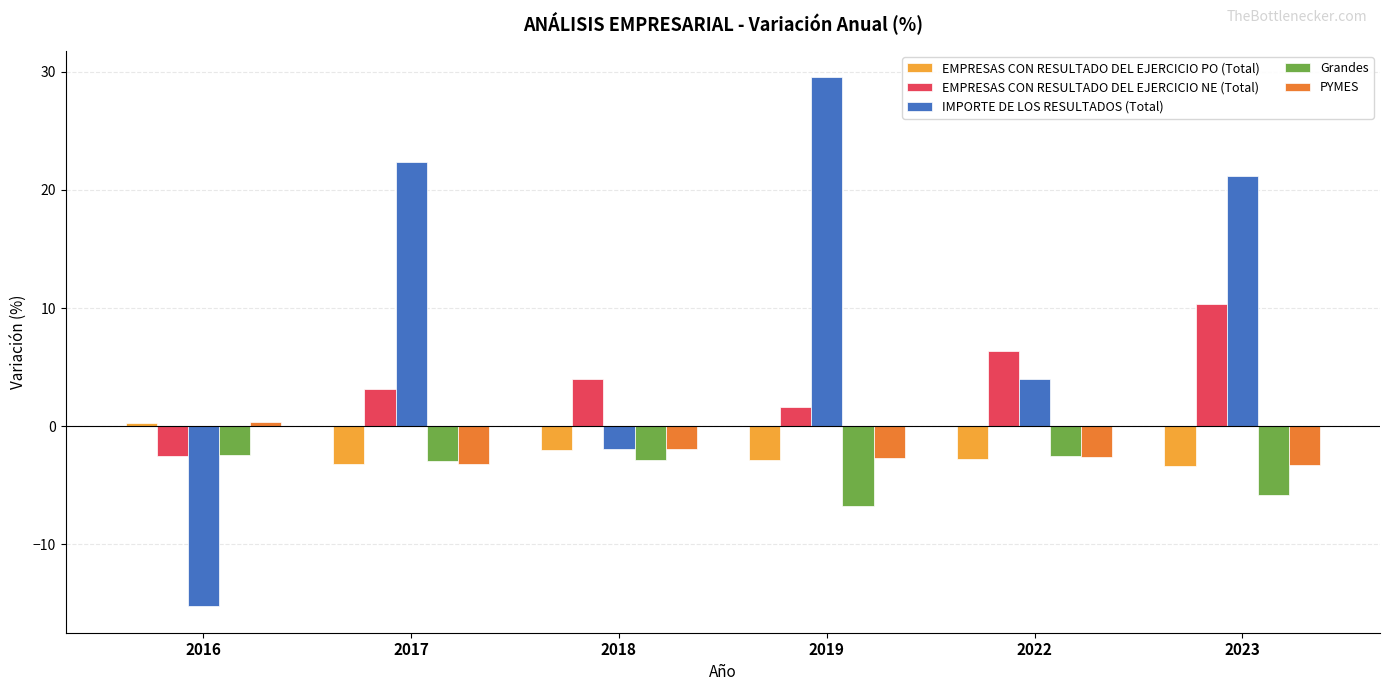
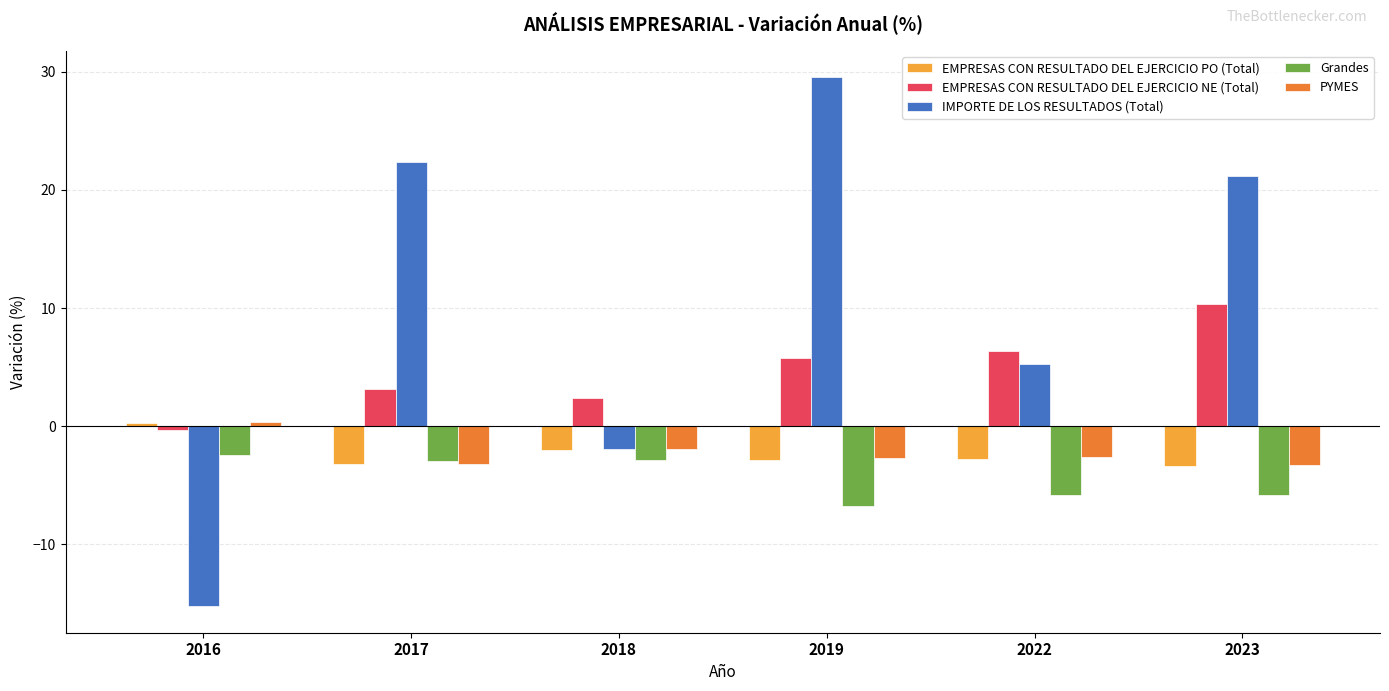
  {
    "EMPRESAS CON RESULTADO DEL EJERCICIO NE (Total)": {
-     "2016": -2.5,
+     "2016": -0.4,
      "2017": 3.1,
-     "2018": 3.9,
-     "2019": 1.6,
+     "2018": 2.4,
+     "2019": 5.8,
      "2022": 6.4,
      "2023": 10.3
    },
    "IMPORTE DE LOS RESULTADOS (Total)": {
      "2016": -15.3,
      "2017": 22.4,
      "2018": -2.0,
      "2019": 29.5,
-     "2022": 4.0,
+     "2022": 5.3,
      "2023": 21.2
    },
    "Grandes": {
      "2016": -2.4,
      "2017": -3.0,
      "2018": -2.9,
      "2019": -6.8,
-     "2022": -2.6,
+     "2022": -5.8,
      "2023": -5.8
    }
  }
